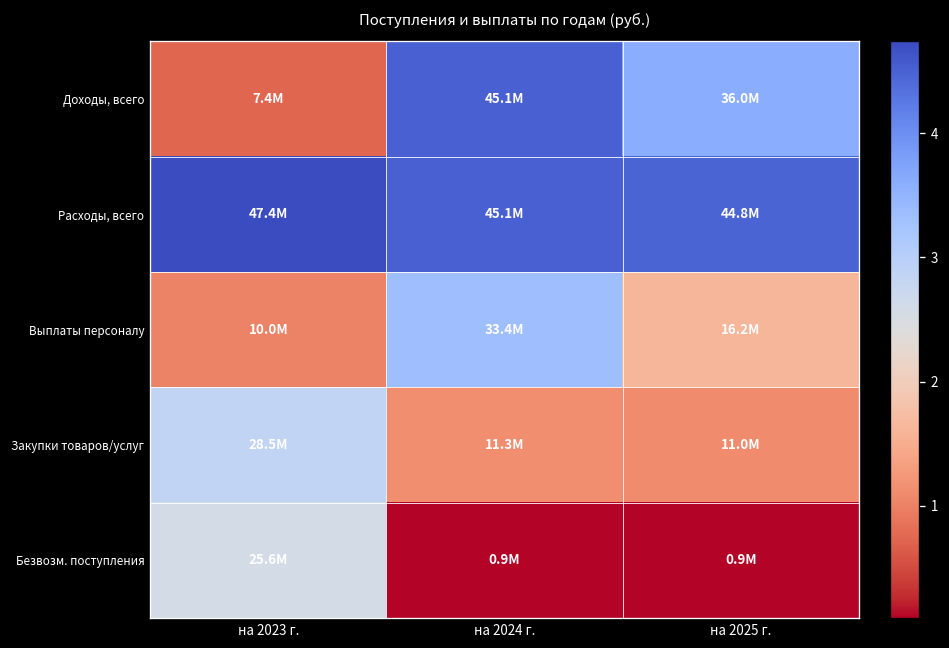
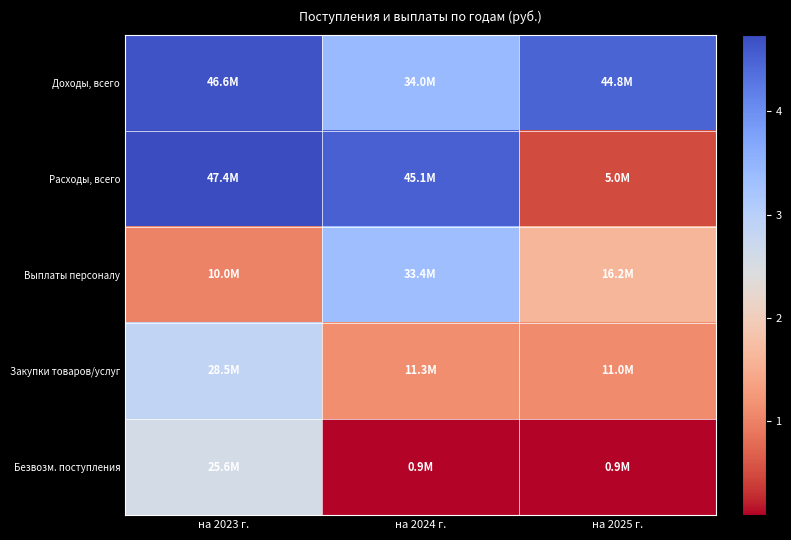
  {
    "Доходы, всего": {
-     "на 2023 г.": "7.4M",
-     "на 2024 г.": "45.1M",
-     "на 2025 г.": "36.0M"
+     "на 2023 г.": "46.6M",
+     "на 2024 г.": "34.0M",
+     "на 2025 г.": "44.8M"
    },
    "Расходы, всего": {
      "на 2023 г.": "47.4M",
      "на 2024 г.": "45.1M",
-     "на 2025 г.": "44.8M"
+     "на 2025 г.": "5.0M"
    },
    "Выплаты персоналу": {
      "на 2023 г.": "10.0M",
      "на 2024 г.": "33.4M",
      "на 2025 г.": "16.2M"
    },
    "Закупки товаров/услуг": {
      "на 2023 г.": "28.5M",
      "на 2024 г.": "11.3M",
      "на 2025 г.": "11.0M"
    },
    "Безвозм. поступления": {
      "на 2024 г.": "0.9M",
      "на 2025 г.": "0.9M"
    }
  }
